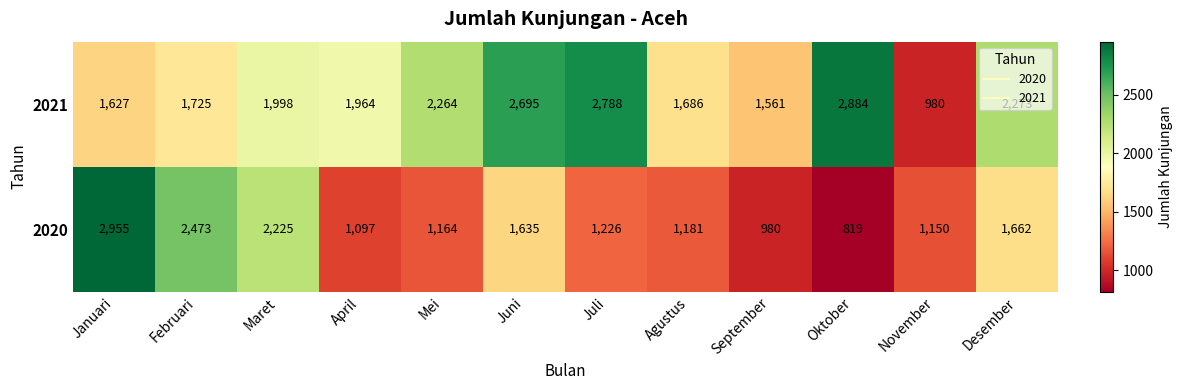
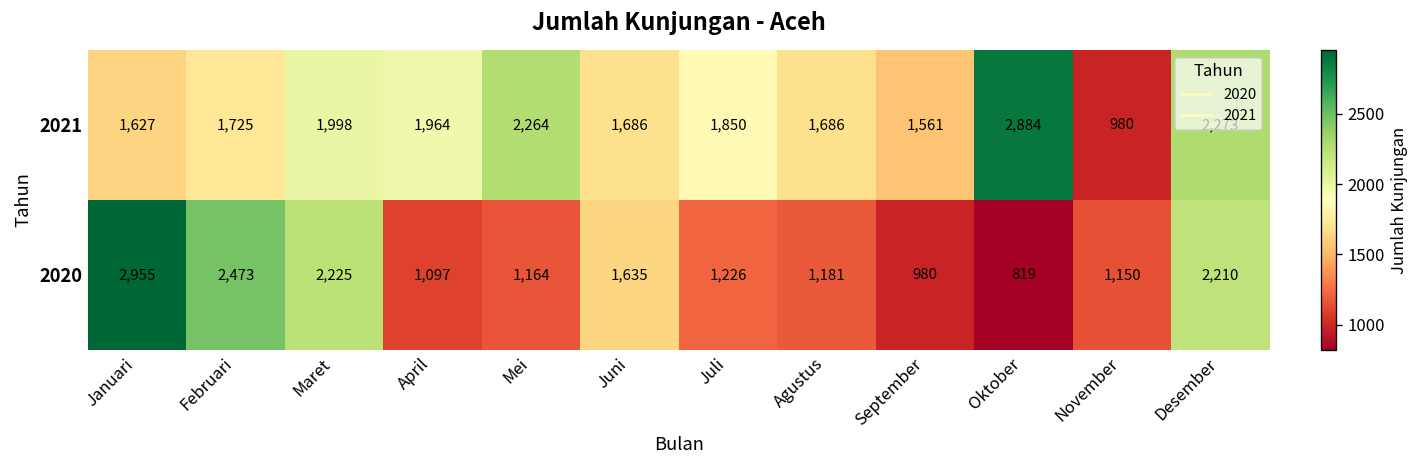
  {
    "2021": {
      "Januari": "1,627",
      "Februari": "1,725",
      "Maret": "1,998",
      "April": "1,964",
      "Mei": "2,264",
-     "Juni": "2,695",
-     "Juli": "2,788",
+     "Juni": "1,686",
+     "Juli": "1,850",
      "Agustus": "1,686",
      "September": "1,561",
      "Oktober": "2,884",
      "November": "980"
    },
    "2020": {
      "Januari": "2,955",
      "Februari": "2,473",
      "Maret": "2,225",
      "April": "1,097",
      "Mei": "1,164",
      "Juni": "1,635",
      "Juli": "1,226",
      "Agustus": "1,181",
      "September": "980",
      "Oktober": "819",
      "November": "1,150",
-     "Desember": "1,662"
+     "Desember": "2,210"
    }
  }
